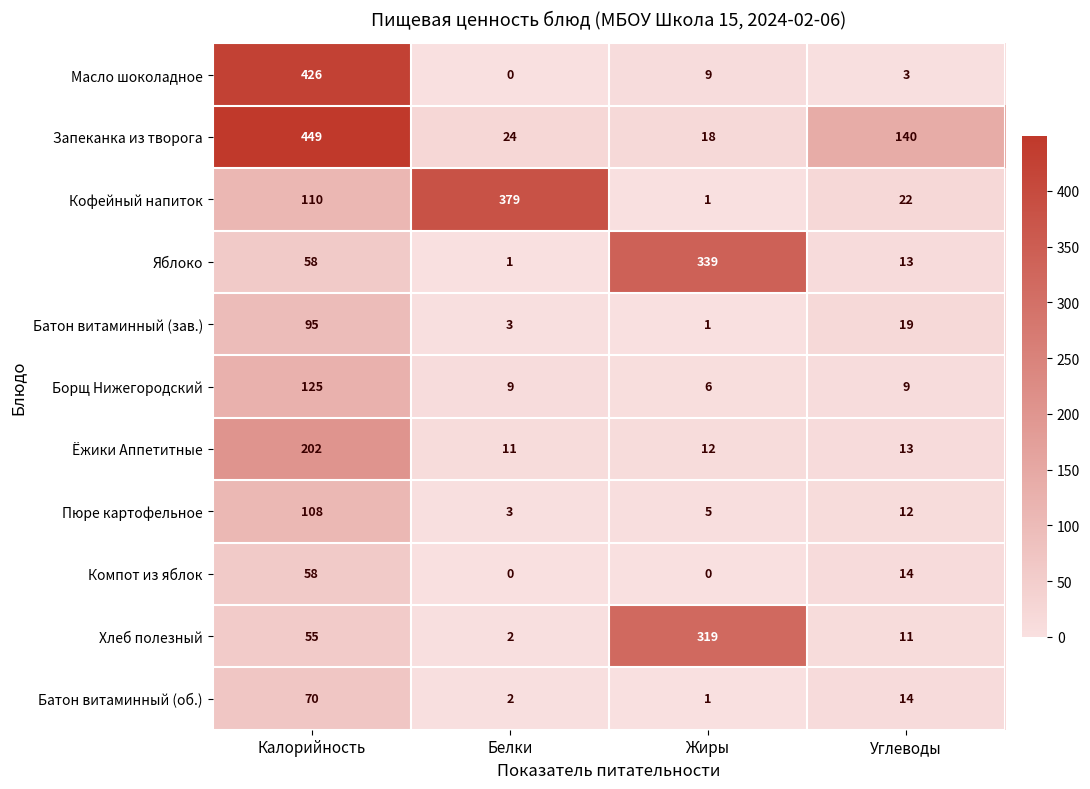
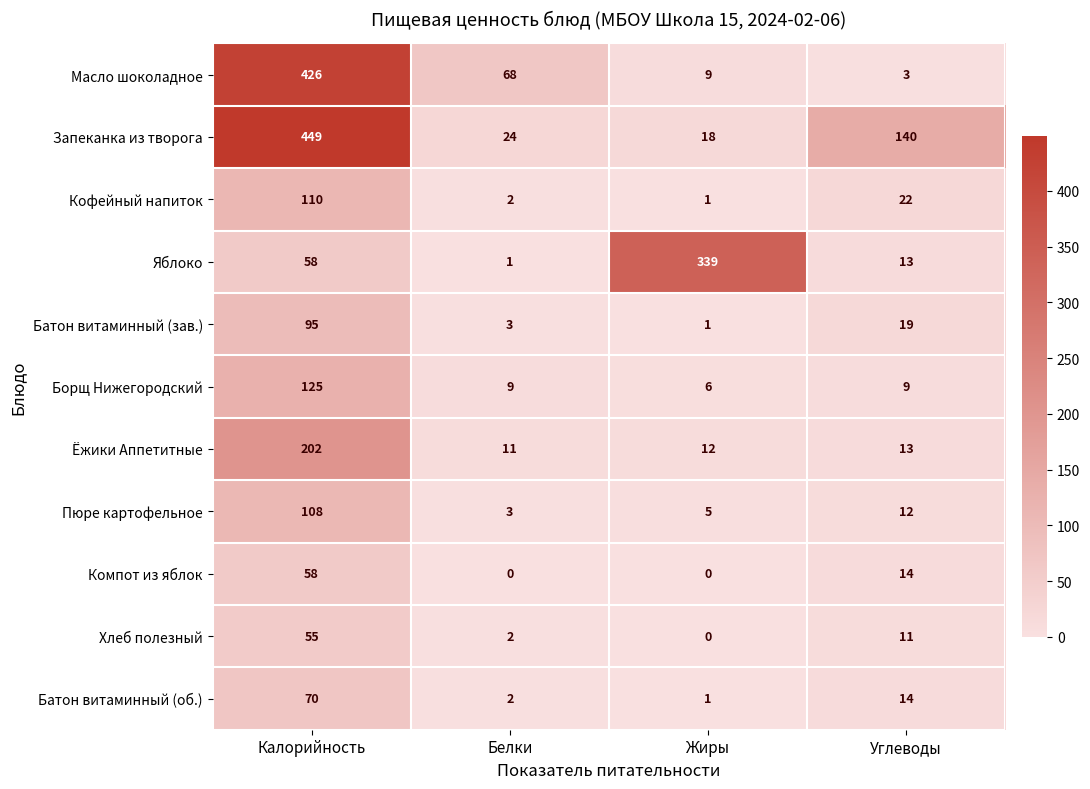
  {
    "Масло шоколадное": {
      "Калорийность": 426,
-     "Белки": 0,
+     "Белки": 68,
      "Жиры": 9,
      "Углеводы": 3
    },
    "Запеканка из творога": {
      "Калорийность": 449,
      "Белки": 24,
      "Жиры": 18,
      "Углеводы": 140
    },
    "Кофейный напиток": {
      "Калорийность": 110,
-     "Белки": 379,
+     "Белки": 2,
      "Жиры": 1,
      "Углеводы": 22
    },
    "Яблоко": {
      "Калорийность": 58,
      "Белки": 1,
      "Жиры": 339,
      "Углеводы": 13
    },
    "Батон витаминный (зав.)": {
      "Калорийность": 95,
      "Белки": 3,
      "Жиры": 1,
      "Углеводы": 19
    },
    "Борщ Нижегородский": {
      "Калорийность": 125,
      "Белки": 9,
      "Жиры": 6,
      "Углеводы": 9
    },
    "Ёжики Аппетитные": {
      "Калорийность": 202,
      "Белки": 11,
      "Жиры": 12,
      "Углеводы": 13
    },
    "Пюре картофельное": {
      "Калорийность": 108,
      "Белки": 3,
      "Жиры": 5,
      "Углеводы": 12
    },
    "Компот из яблок": {
      "Калорийность": 58,
      "Белки": 0,
      "Жиры": 0,
      "Углеводы": 14
    },
    "Хлеб полезный": {
      "Калорийность": 55,
      "Белки": 2,
-     "Жиры": 319,
+     "Жиры": 0,
      "Углеводы": 11
    },
    "Батон витаминный (об.)": {
      "Калорийность": 70,
      "Белки": 2,
      "Жиры": 1,
      "Углеводы": 14
    }
  }
